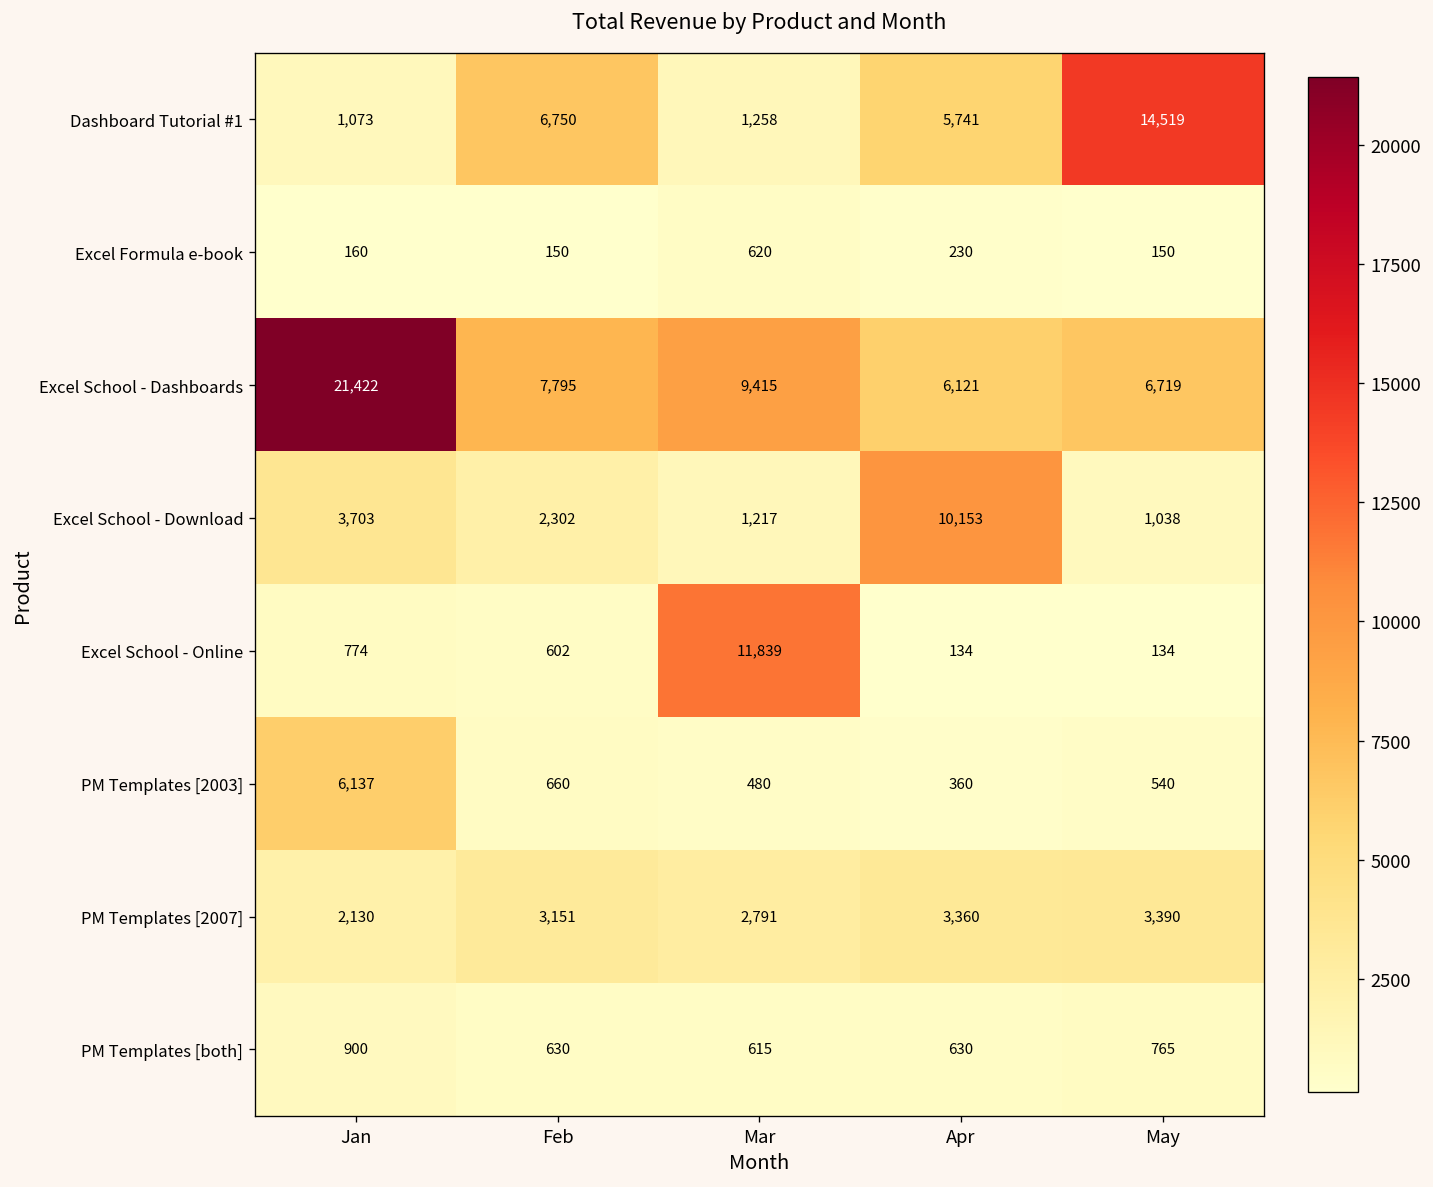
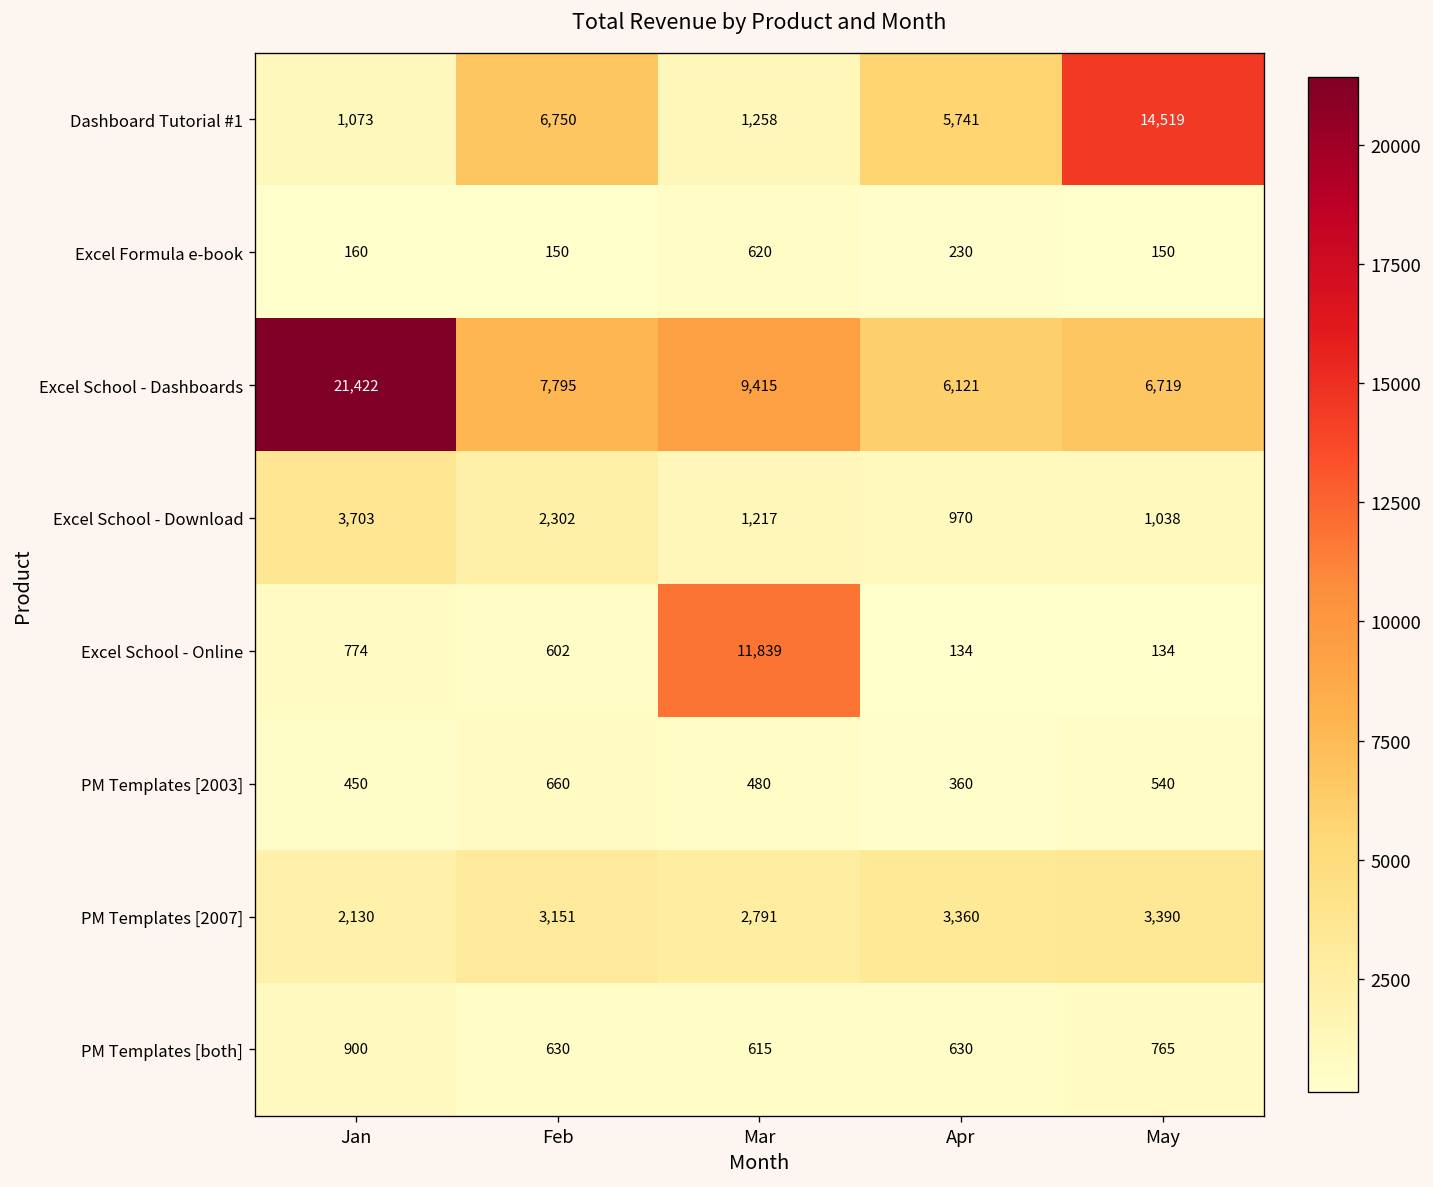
  {
    "Dashboard Tutorial #1": {
      "Jan": "1,073",
      "Feb": "6,750",
      "Mar": "1,258",
      "Apr": "5,741",
      "May": "14,519"
    },
    "Excel Formula e-book": {
      "Jan": "160",
      "Feb": "150",
      "Mar": "620",
      "Apr": "230",
      "May": "150"
    },
    "Excel School - Dashboards": {
      "Jan": "21,422",
      "Feb": "7,795",
      "Mar": "9,415",
      "Apr": "6,121",
      "May": "6,719"
    },
    "Excel School - Download": {
      "Jan": "3,703",
      "Feb": "2,302",
      "Mar": "1,217",
-     "Apr": "10,153",
+     "Apr": "970",
      "May": "1,038"
    },
    "Excel School - Online": {
      "Jan": "774",
      "Feb": "602",
      "Mar": "11,839",
      "Apr": "134",
      "May": "134"
    },
    "PM Templates [2003]": {
-     "Jan": "6,137",
+     "Jan": "450",
      "Feb": "660",
      "Mar": "480",
      "Apr": "360",
      "May": "540"
    },
    "PM Templates [2007]": {
      "Jan": "2,130",
      "Feb": "3,151",
      "Mar": "2,791",
      "Apr": "3,360",
      "May": "3,390"
    },
    "PM Templates [both]": {
      "Jan": "900",
      "Feb": "630",
      "Mar": "615",
      "Apr": "630",
      "May": "765"
    }
  }
